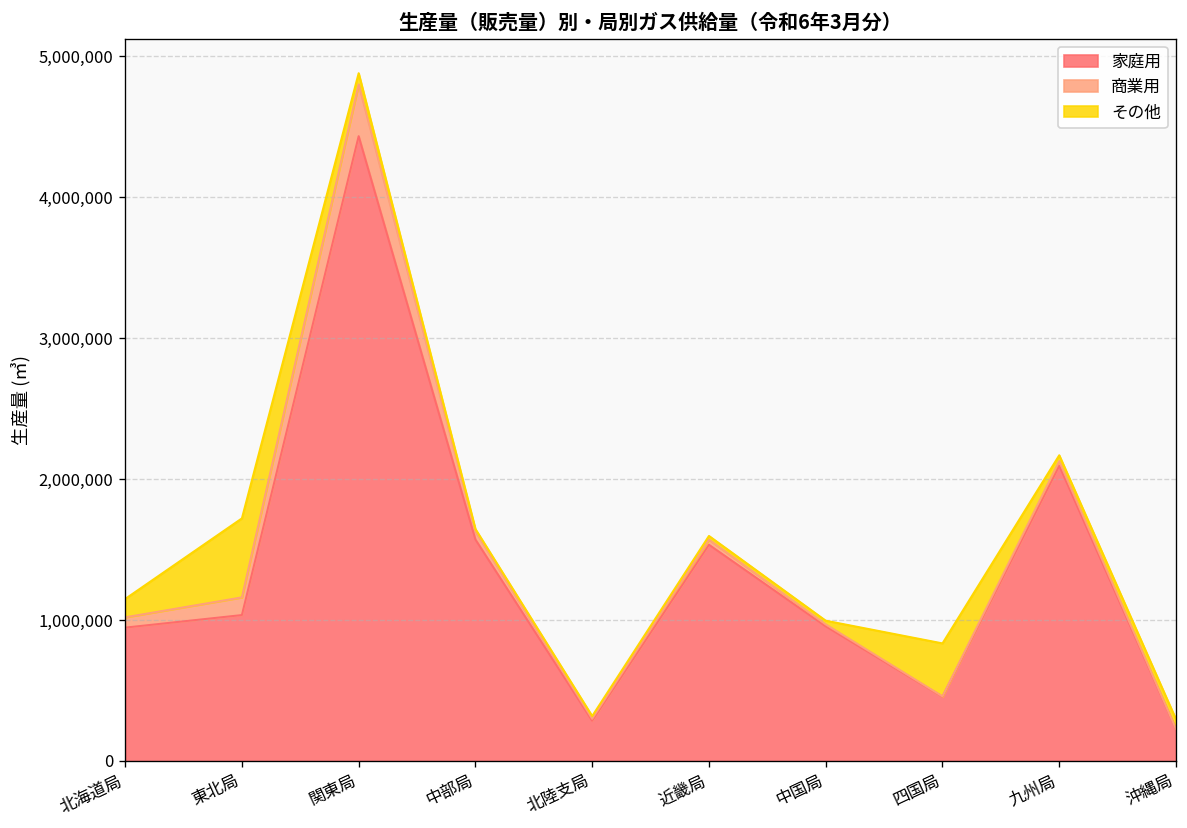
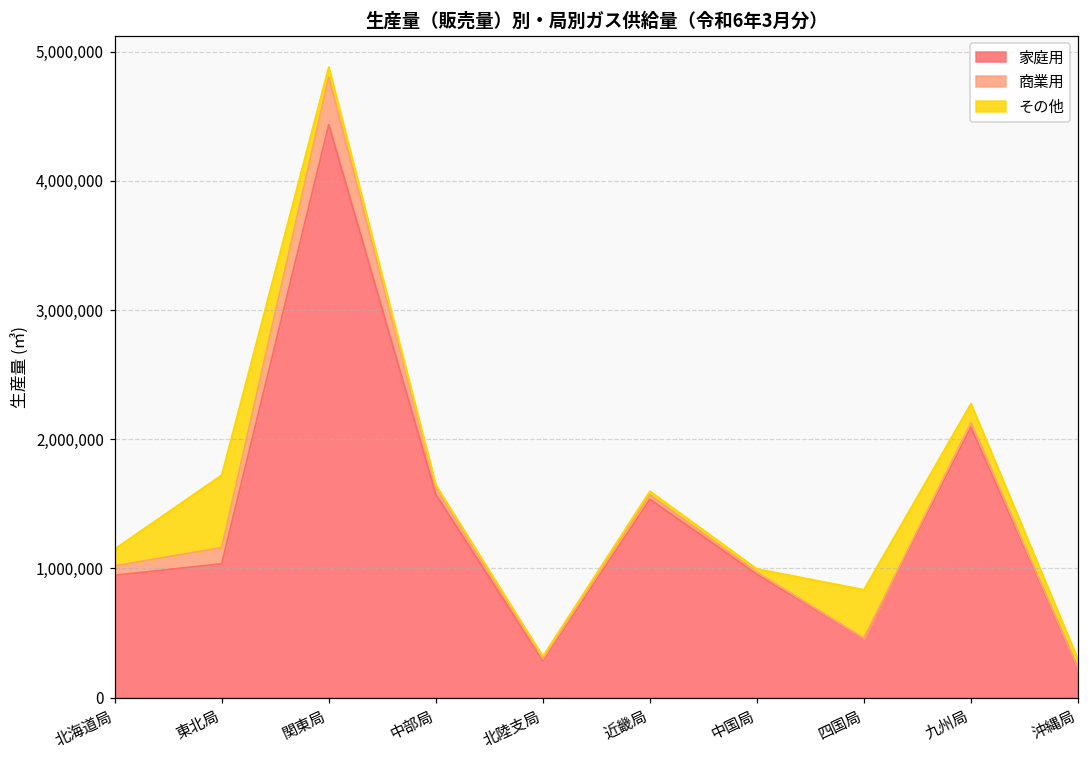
  {
    "その他": {
      "北海道局": "130,000",
      "東北局": "560,000",
      "関東局": "80,000",
      "近畿局": "30,000",
      "中国局": "30,000",
      "四国局": "380,000",
-     "九州局": "40,000",
+     "九州局": "150,000",
      "沖縄局": "70,000"
    }
  }
